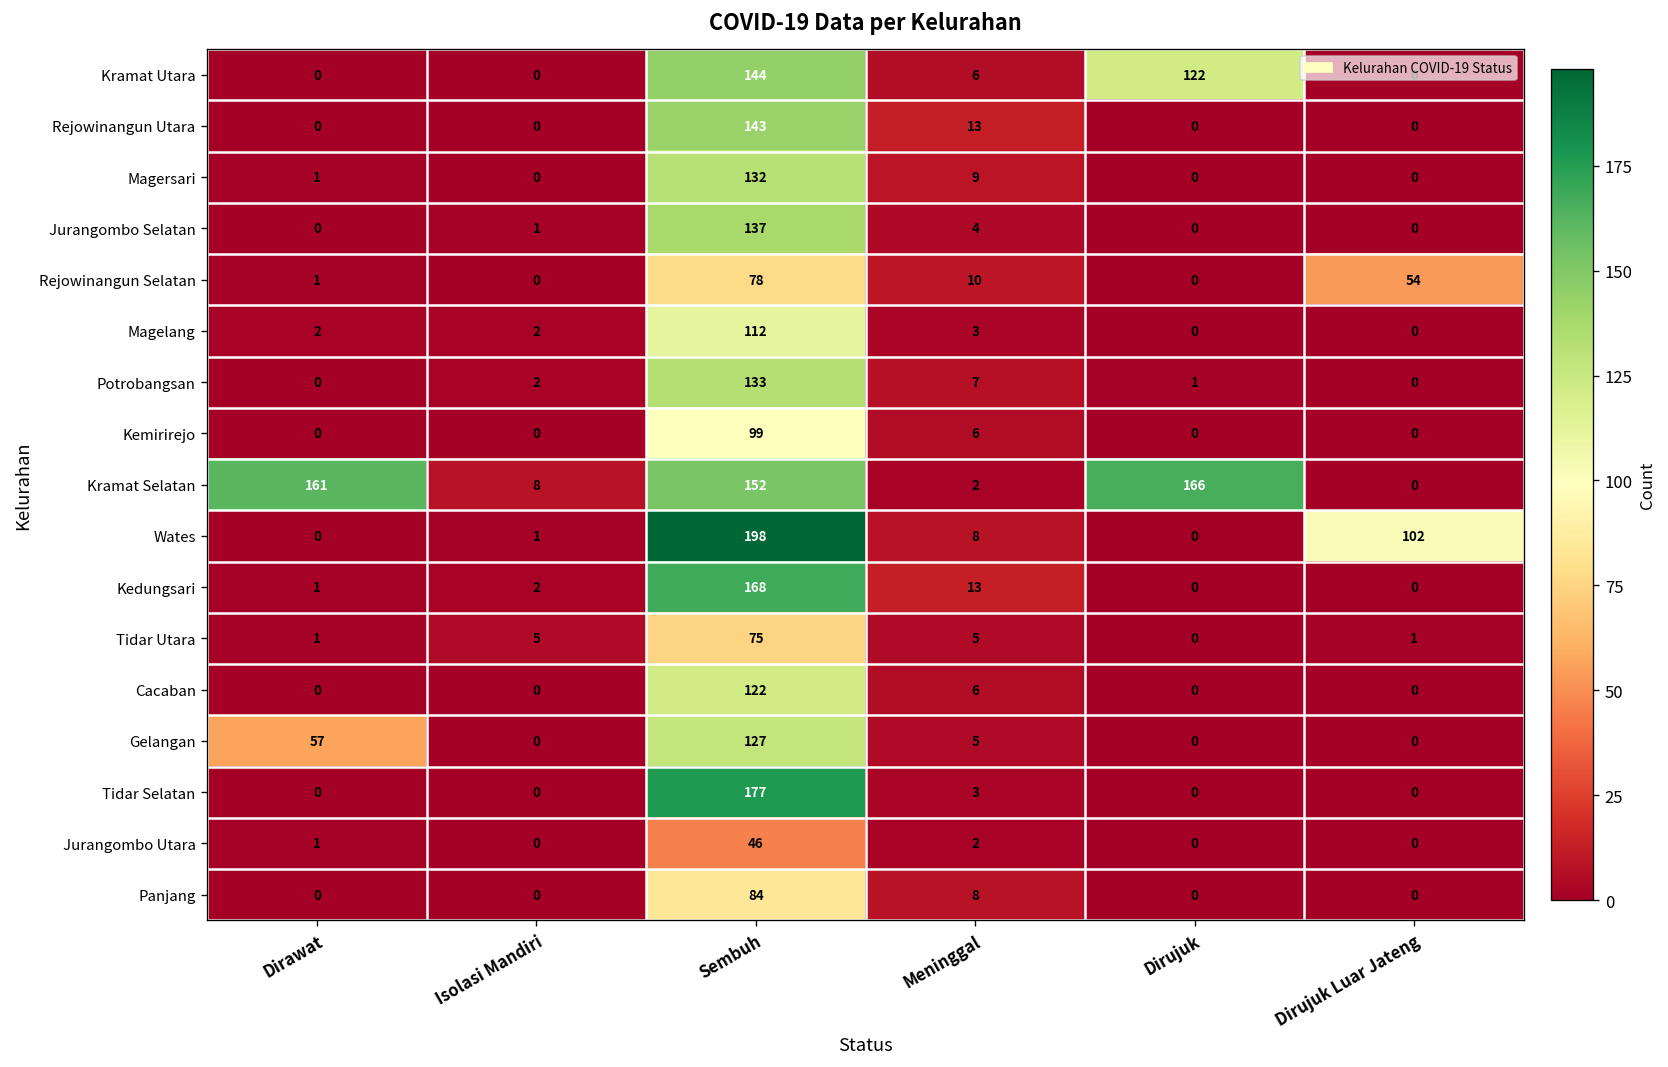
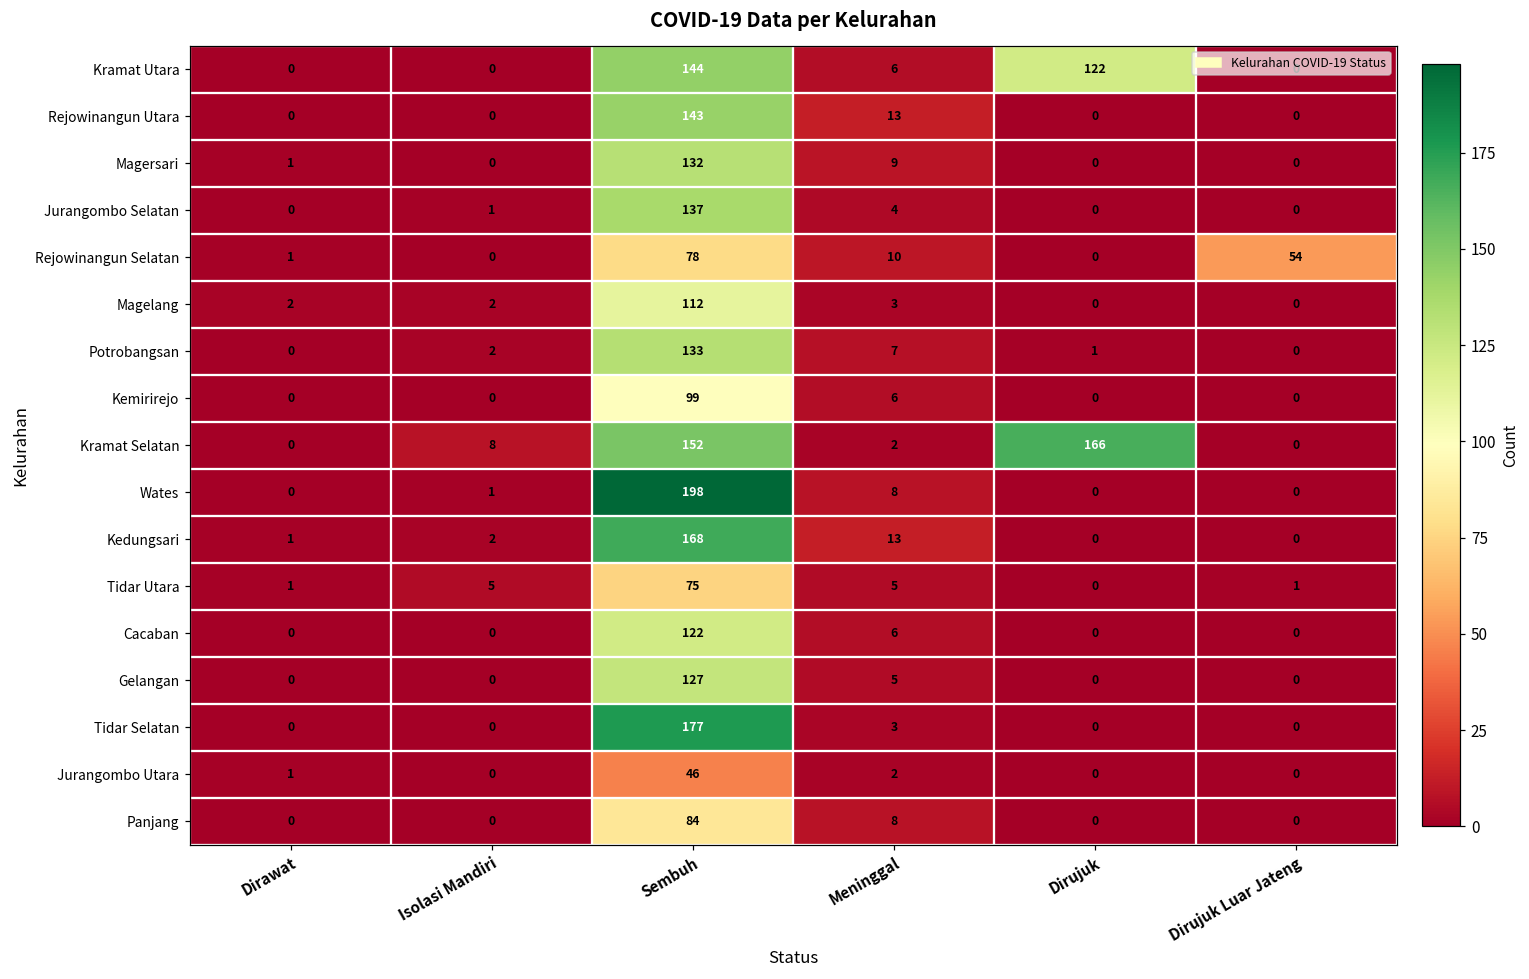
  {
    "Kramat Utara": {
      "Dirawat": 0,
      "Isolasi Mandiri": 0,
      "Sembuh": 144,
      "Meninggal": 6,
      "Dirujuk": 122
    },
    "Rejowinangun Utara": {
      "Dirawat": 0,
      "Isolasi Mandiri": 0,
      "Sembuh": 143,
      "Meninggal": 13,
      "Dirujuk": 0,
      "Dirujuk Luar Jateng": 0
    },
    "Magersari": {
      "Dirawat": 1,
      "Isolasi Mandiri": 0,
      "Sembuh": 132,
      "Meninggal": 9,
      "Dirujuk": 0,
      "Dirujuk Luar Jateng": 0
    },
    "Jurangombo Selatan": {
      "Dirawat": 0,
      "Isolasi Mandiri": 1,
      "Sembuh": 137,
      "Meninggal": 4,
      "Dirujuk": 0,
      "Dirujuk Luar Jateng": 0
    },
    "Rejowinangun Selatan": {
      "Dirawat": 1,
      "Isolasi Mandiri": 0,
      "Sembuh": 78,
      "Meninggal": 10,
      "Dirujuk": 0,
      "Dirujuk Luar Jateng": 54
    },
    "Magelang": {
      "Dirawat": 2,
      "Isolasi Mandiri": 2,
      "Sembuh": 112,
      "Meninggal": 3,
      "Dirujuk": 0,
      "Dirujuk Luar Jateng": 0
    },
    "Potrobangsan": {
      "Dirawat": 0,
      "Isolasi Mandiri": 2,
      "Sembuh": 133,
      "Meninggal": 7,
      "Dirujuk": 1,
      "Dirujuk Luar Jateng": 0
    },
    "Kemirirejo": {
      "Dirawat": 0,
      "Isolasi Mandiri": 0,
      "Sembuh": 99,
      "Meninggal": 6,
      "Dirujuk": 0,
      "Dirujuk Luar Jateng": 0
    },
    "Kramat Selatan": {
-     "Dirawat": 161,
+     "Dirawat": 0,
      "Isolasi Mandiri": 8,
      "Sembuh": 152,
      "Meninggal": 2,
      "Dirujuk": 166,
      "Dirujuk Luar Jateng": 0
    },
    "Wates": {
      "Dirawat": 0,
      "Isolasi Mandiri": 1,
      "Sembuh": 198,
      "Meninggal": 8,
      "Dirujuk": 0,
-     "Dirujuk Luar Jateng": 102
+     "Dirujuk Luar Jateng": 0
    },
    "Kedungsari": {
      "Dirawat": 1,
      "Isolasi Mandiri": 2,
      "Sembuh": 168,
      "Meninggal": 13,
      "Dirujuk": 0,
      "Dirujuk Luar Jateng": 0
    },
    "Tidar Utara": {
      "Dirawat": 1,
      "Isolasi Mandiri": 5,
      "Sembuh": 75,
      "Meninggal": 5,
      "Dirujuk": 0,
      "Dirujuk Luar Jateng": 1
    },
    "Cacaban": {
      "Dirawat": 0,
      "Isolasi Mandiri": 0,
      "Sembuh": 122,
      "Meninggal": 6,
      "Dirujuk": 0,
      "Dirujuk Luar Jateng": 0
    },
    "Gelangan": {
-     "Dirawat": 57,
+     "Dirawat": 0,
      "Isolasi Mandiri": 0,
      "Sembuh": 127,
      "Meninggal": 5,
      "Dirujuk": 0,
      "Dirujuk Luar Jateng": 0
    },
    "Tidar Selatan": {
      "Dirawat": 0,
      "Isolasi Mandiri": 0,
      "Sembuh": 177,
      "Meninggal": 3,
      "Dirujuk": 0,
      "Dirujuk Luar Jateng": 0
    },
    "Jurangombo Utara": {
      "Dirawat": 1,
      "Isolasi Mandiri": 0,
      "Sembuh": 46,
      "Meninggal": 2,
      "Dirujuk": 0,
      "Dirujuk Luar Jateng": 0
    },
    "Panjang": {
      "Dirawat": 0,
      "Isolasi Mandiri": 0,
      "Sembuh": 84,
      "Meninggal": 8,
      "Dirujuk": 0,
      "Dirujuk Luar Jateng": 0
    }
  }
